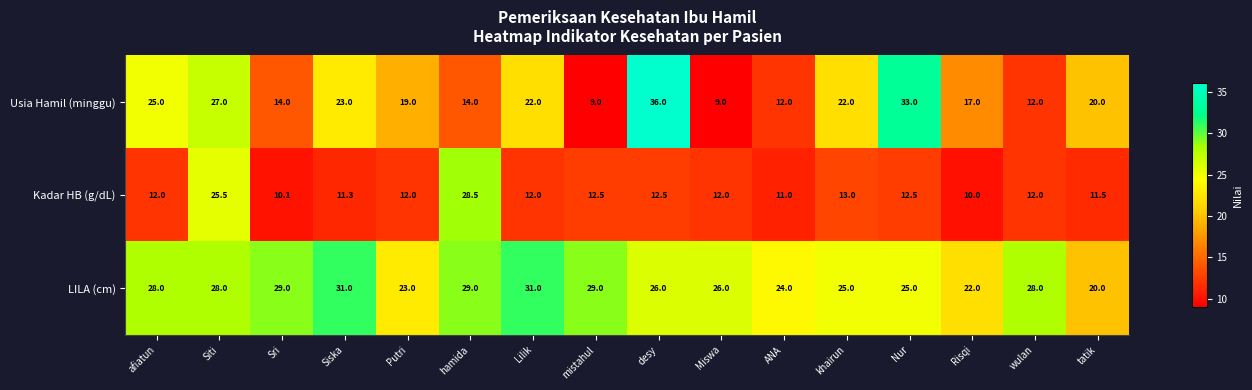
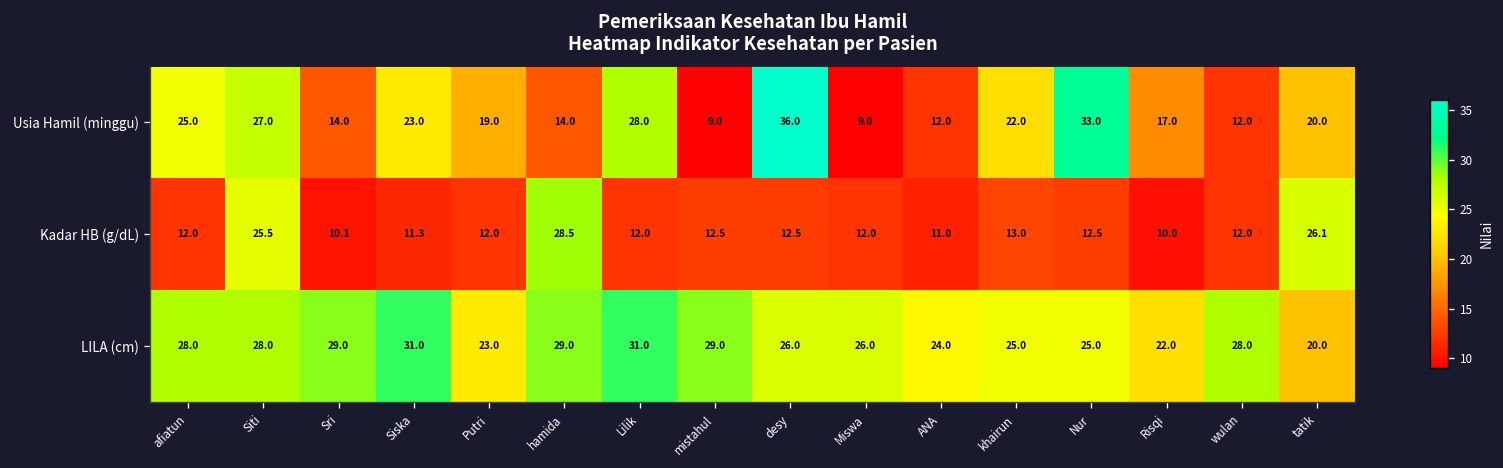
  {
    "Usia Hamil (minggu)": {
      "afiatun": 25.0,
      "Siti": 27.0,
      "Sri": 14.0,
      "Siska": 23.0,
      "Putri": 19.0,
      "hamida": 14.0,
-     "Lilik": 22.0,
+     "Lilik": 28.0,
      "mistahul": 9.0,
      "desy": 36.0,
      "Miswa": 9.0,
      "ANA": 12.0,
      "khairun": 22.0,
      "Nur": 33.0,
      "Risqi": 17.0,
      "wulan": 12.0,
      "tatik": 20.0
    },
    "Kadar HB (g/dL)": {
      "afiatun": 12.0,
      "Siti": 25.5,
      "Sri": 10.1,
      "Siska": 11.3,
      "Putri": 12.0,
      "hamida": 28.5,
      "Lilik": 12.0,
      "mistahul": 12.5,
      "desy": 12.5,
      "Miswa": 12.0,
      "ANA": 11.0,
      "khairun": 13.0,
      "Nur": 12.5,
      "Risqi": 10.0,
      "wulan": 12.0,
-     "tatik": 11.5
+     "tatik": 26.1
    },
    "LILA (cm)": {
      "afiatun": 28.0,
      "Siti": 28.0,
      "Sri": 29.0,
      "Siska": 31.0,
      "Putri": 23.0,
      "hamida": 29.0,
      "Lilik": 31.0,
      "mistahul": 29.0,
      "desy": 26.0,
      "Miswa": 26.0,
      "ANA": 24.0,
      "khairun": 25.0,
      "Nur": 25.0,
      "Risqi": 22.0,
      "wulan": 28.0,
      "tatik": 20.0
    }
  }
